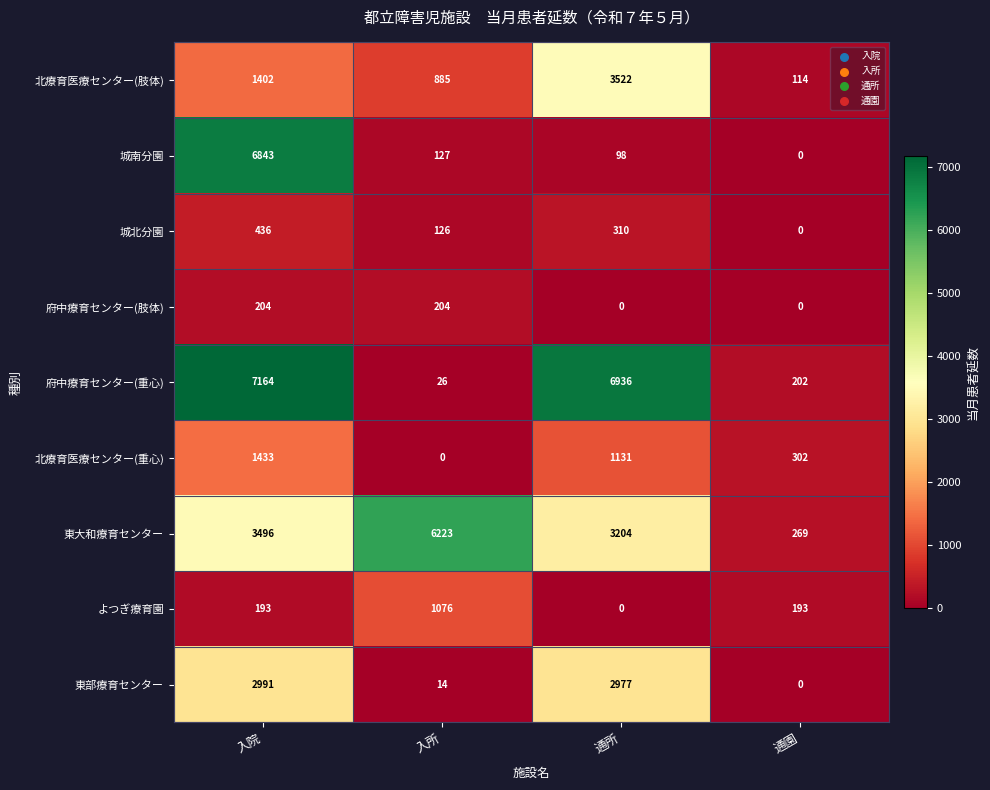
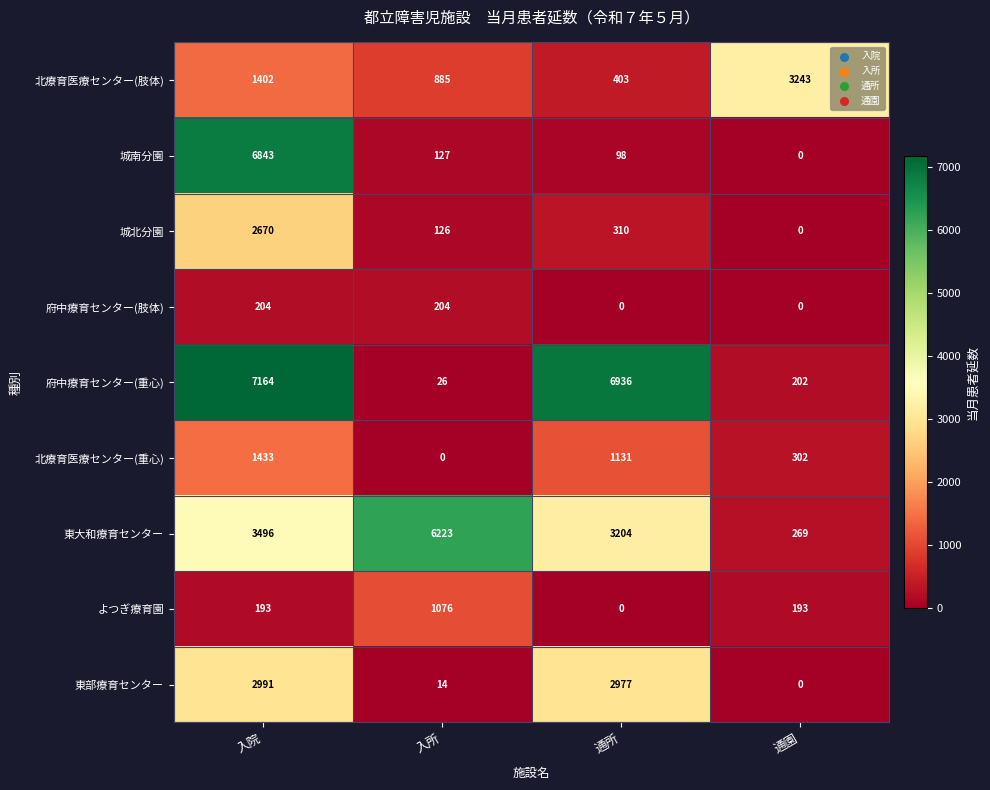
  {
    "北療育医療センター(肢体)": {
      "入院": 1402,
      "入所": 885,
-     "通所": 3522,
-     "通園": 114
+     "通所": 403,
+     "通園": 3243
    },
    "城南分園": {
      "入院": 6843,
      "入所": 127,
      "通所": 98,
      "通園": 0
    },
    "城北分園": {
-     "入院": 436,
+     "入院": 2670,
      "入所": 126,
      "通所": 310,
      "通園": 0
    },
    "府中療育センター(肢体)": {
      "入院": 204,
      "入所": 204,
      "通所": 0,
      "通園": 0
    },
    "府中療育センター(重心)": {
      "入院": 7164,
      "入所": 26,
      "通所": 6936,
      "通園": 202
    },
    "北療育医療センター(重心)": {
      "入院": 1433,
      "入所": 0,
      "通所": 1131,
      "通園": 302
    },
    "東大和療育センター": {
      "入院": 3496,
      "入所": 6223,
      "通所": 3204,
      "通園": 269
    },
    "よつぎ療育園": {
      "入院": 193,
      "入所": 1076,
      "通所": 0,
      "通園": 193
    },
    "東部療育センター": {
      "入院": 2991,
      "入所": 14,
      "通所": 2977,
      "通園": 0
    }
  }
